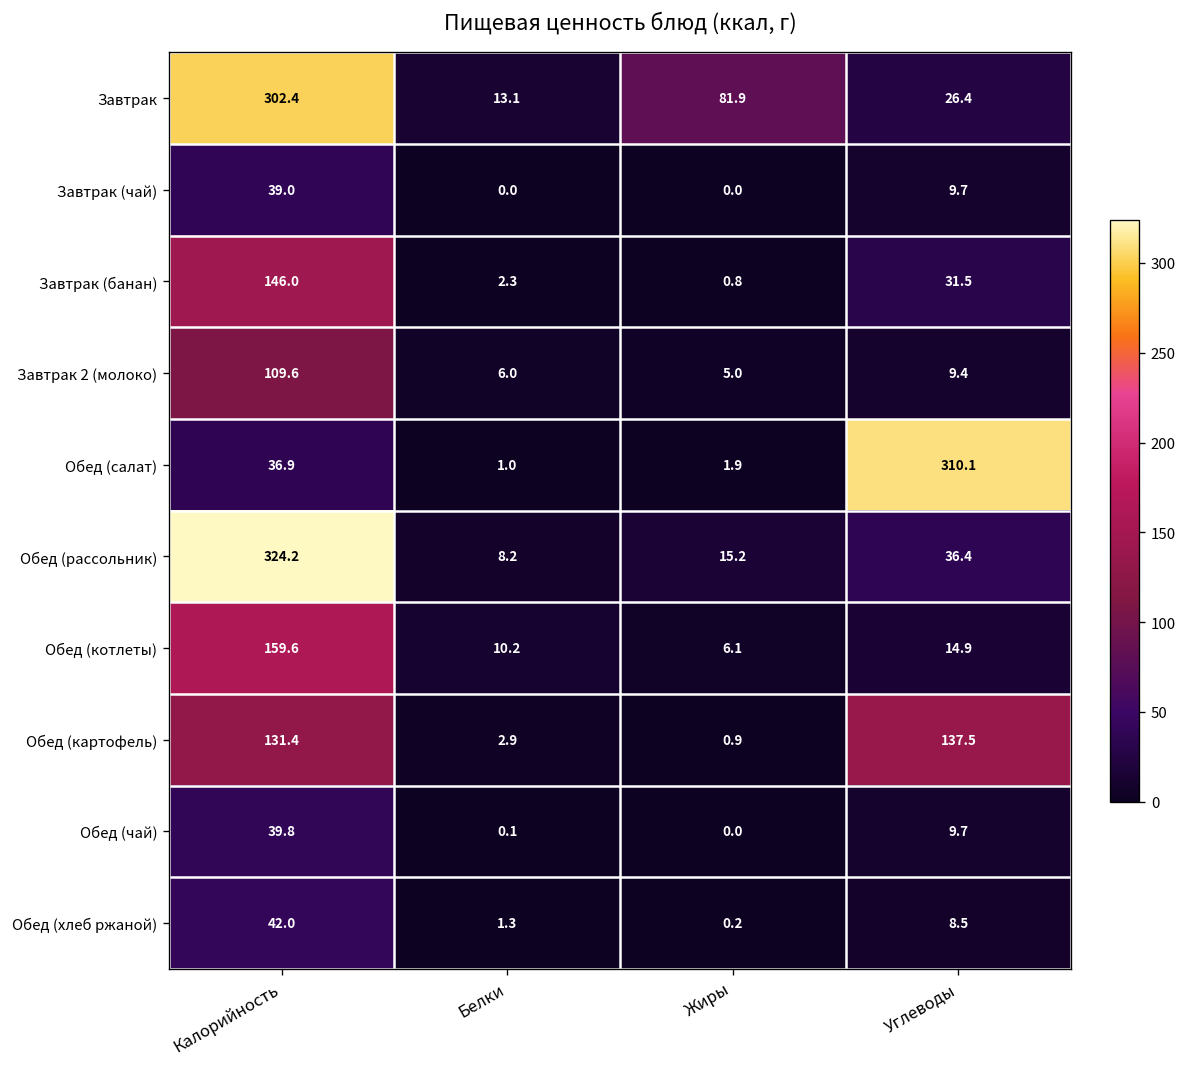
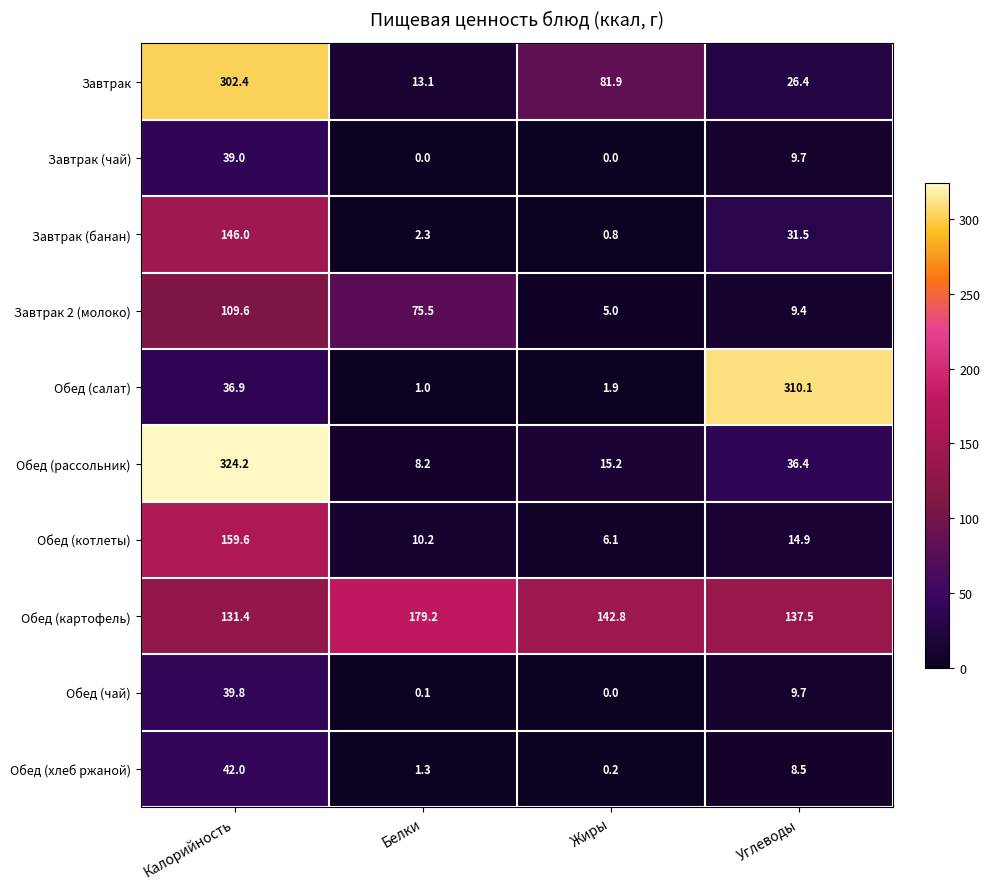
  {
    "Завтрак": {
      "Калорийность": 302.4,
      "Белки": 13.1,
      "Жиры": 81.9,
      "Углеводы": 26.4
    },
    "Завтрак (чай)": {
      "Калорийность": 39.0,
      "Белки": 0.0,
      "Жиры": 0.0,
      "Углеводы": 9.7
    },
    "Завтрак (банан)": {
      "Калорийность": 146.0,
      "Белки": 2.3,
      "Жиры": 0.8,
      "Углеводы": 31.5
    },
    "Завтрак 2 (молоко)": {
      "Калорийность": 109.6,
-     "Белки": 6.0,
+     "Белки": 75.5,
      "Жиры": 5.0,
      "Углеводы": 9.4
    },
    "Обед (салат)": {
      "Калорийность": 36.9,
      "Белки": 1.0,
      "Жиры": 1.9,
      "Углеводы": 310.1
    },
    "Обед (рассольник)": {
      "Калорийность": 324.2,
      "Белки": 8.2,
      "Жиры": 15.2,
      "Углеводы": 36.4
    },
    "Обед (котлеты)": {
      "Калорийность": 159.6,
      "Белки": 10.2,
      "Жиры": 6.1,
      "Углеводы": 14.9
    },
    "Обед (картофель)": {
      "Калорийность": 131.4,
-     "Белки": 2.9,
-     "Жиры": 0.9,
+     "Белки": 179.2,
+     "Жиры": 142.8,
      "Углеводы": 137.5
    },
    "Обед (чай)": {
      "Калорийность": 39.8,
      "Белки": 0.1,
      "Жиры": 0.0,
      "Углеводы": 9.7
    },
    "Обед (хлеб ржаной)": {
      "Калорийность": 42.0,
      "Белки": 1.3,
      "Жиры": 0.2,
      "Углеводы": 8.5
    }
  }
